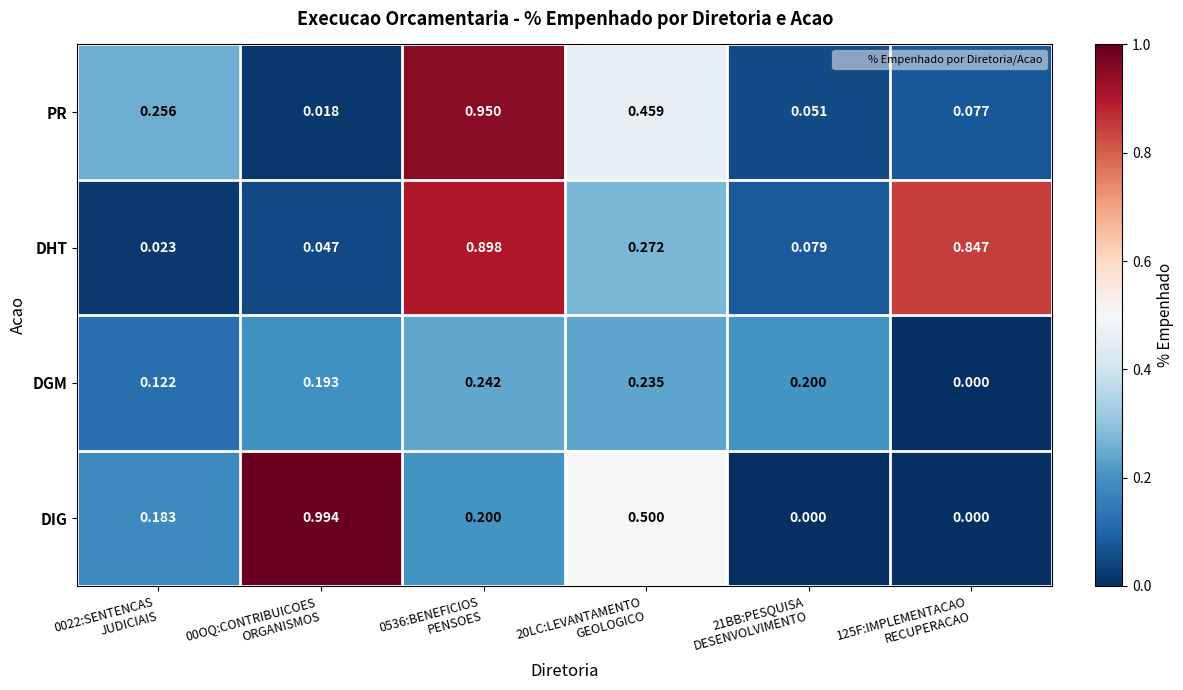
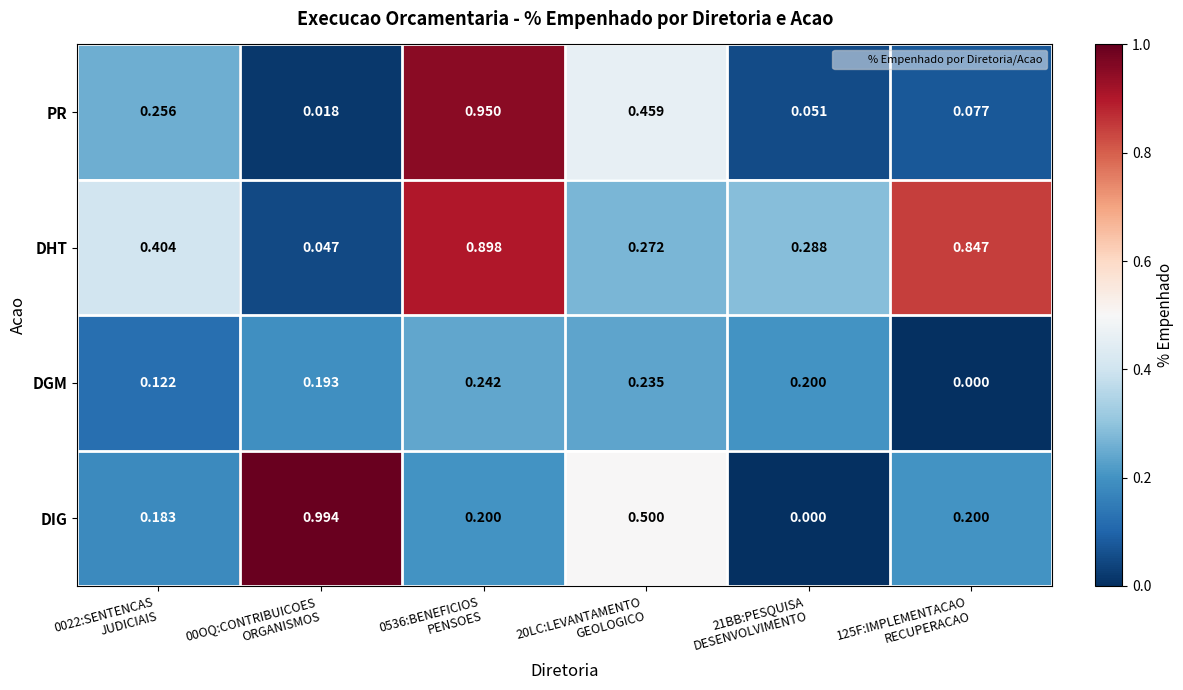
  {
    "PR": {
      "0022:SENTENCAS JUDICIAIS": 0.256,
      "00OQ:CONTRIBUICOES ORGANISMOS": 0.018,
      "0536:BENEFICIOS PENSOES": 0.950,
      "20LC:LEVANTAMENTO GEOLOGICO": 0.459,
      "21BB:PESQUISA DESENVOLVIMENTO": 0.051,
      "125F:IMPLEMENTACAO RECUPERACAO": 0.077
    },
    "DHT": {
-     "0022:SENTENCAS JUDICIAIS": 0.023,
+     "0022:SENTENCAS JUDICIAIS": 0.404,
      "00OQ:CONTRIBUICOES ORGANISMOS": 0.047,
      "0536:BENEFICIOS PENSOES": 0.898,
      "20LC:LEVANTAMENTO GEOLOGICO": 0.272,
-     "21BB:PESQUISA DESENVOLVIMENTO": 0.079,
+     "21BB:PESQUISA DESENVOLVIMENTO": 0.288,
      "125F:IMPLEMENTACAO RECUPERACAO": 0.847
    },
    "DGM": {
      "0022:SENTENCAS JUDICIAIS": 0.122,
      "00OQ:CONTRIBUICOES ORGANISMOS": 0.193,
      "0536:BENEFICIOS PENSOES": 0.242,
      "20LC:LEVANTAMENTO GEOLOGICO": 0.235,
      "21BB:PESQUISA DESENVOLVIMENTO": 0.200,
      "125F:IMPLEMENTACAO RECUPERACAO": 0.000
    },
    "DIG": {
      "0022:SENTENCAS JUDICIAIS": 0.183,
      "00OQ:CONTRIBUICOES ORGANISMOS": 0.994,
      "0536:BENEFICIOS PENSOES": 0.200,
      "20LC:LEVANTAMENTO GEOLOGICO": 0.500,
      "21BB:PESQUISA DESENVOLVIMENTO": 0.000,
-     "125F:IMPLEMENTACAO RECUPERACAO": 0.000
+     "125F:IMPLEMENTACAO RECUPERACAO": 0.200
    }
  }
